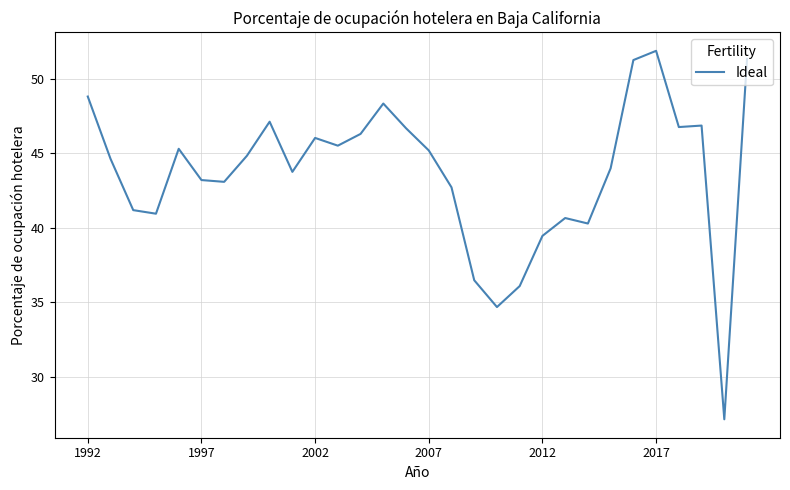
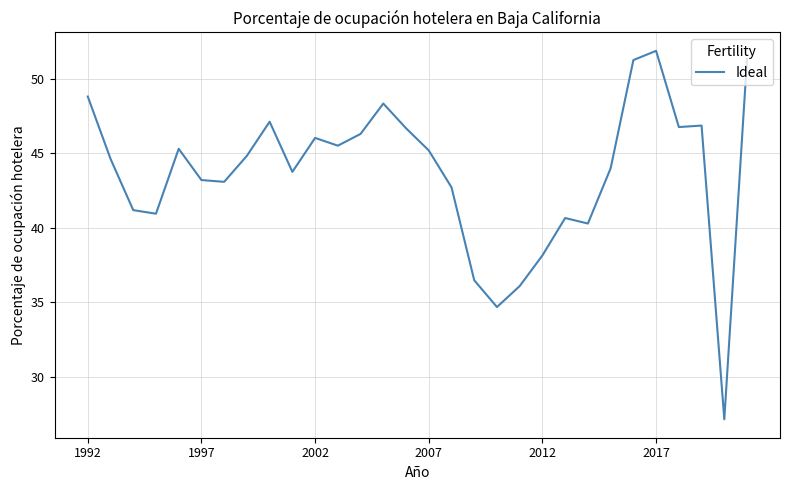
  {
    "1992": 48.8,
    "1997": 43.2,
    "2002": 46.0,
    "2007": 45.2,
-   "2012": 39.5,
+   "2012": 38.2,
    "2017": 51.9
  }
